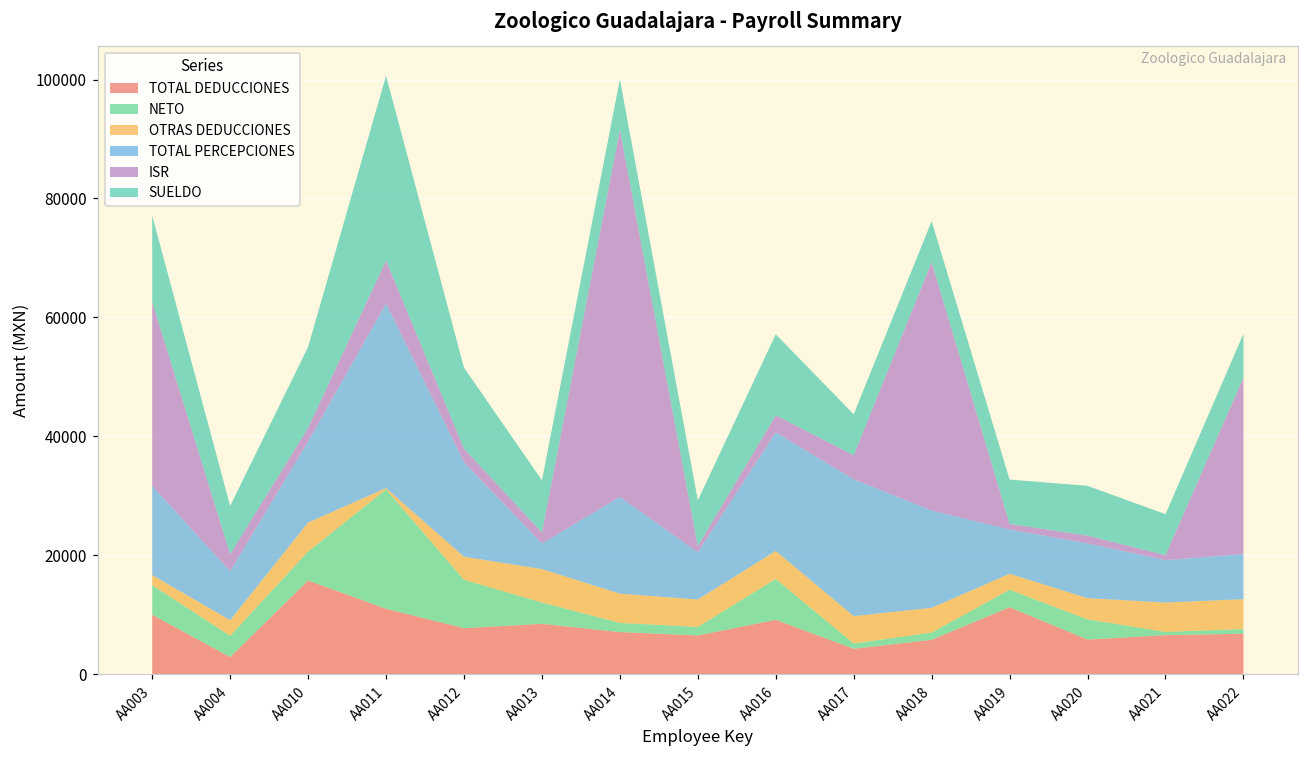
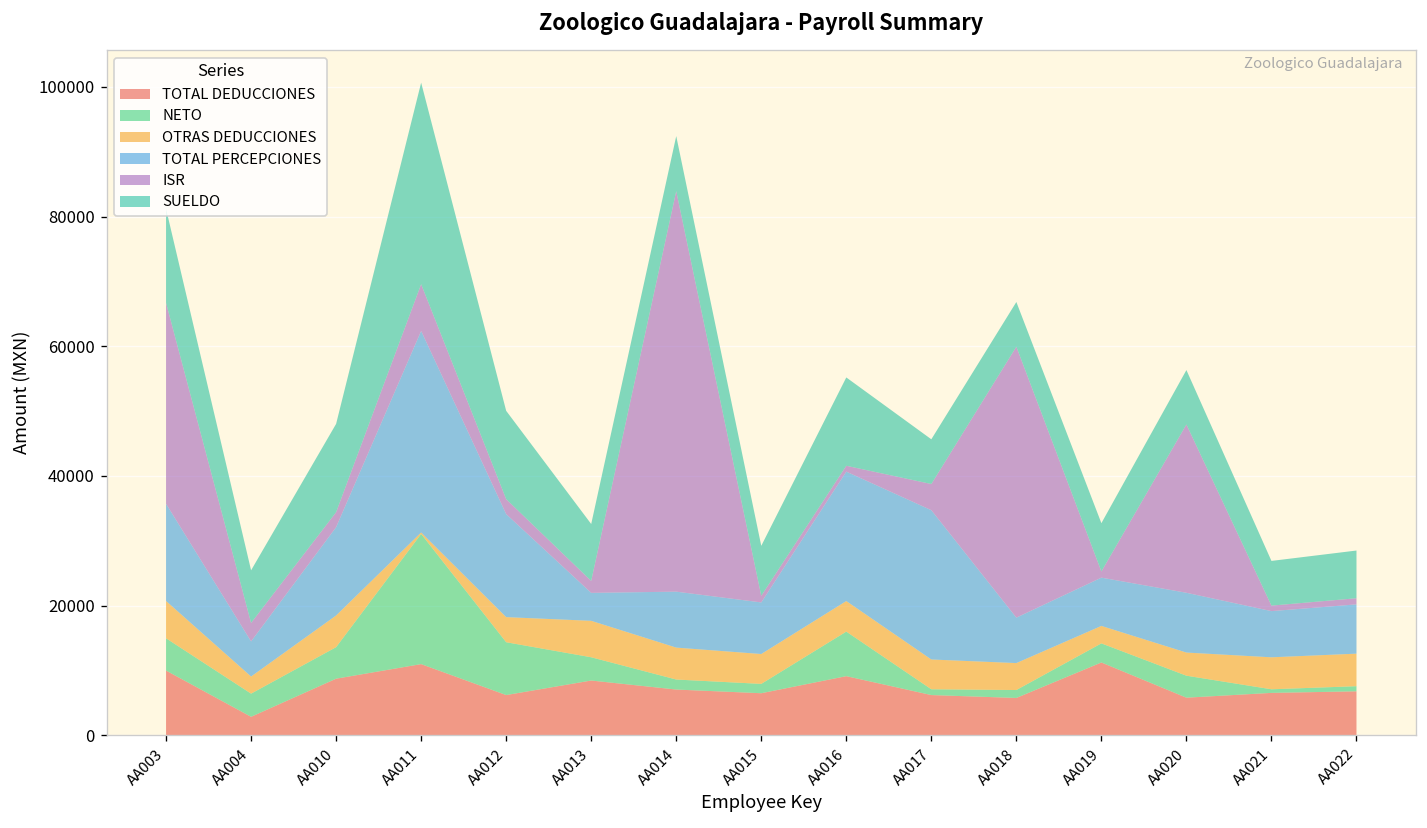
  {
    "TOTAL DEDUCCIONES": {
      "AA003": 10000,
      "AA004": 3000,
-     "AA010": 16000,
+     "AA010": 9000,
      "AA011": 11000,
-     "AA012": 8000,
+     "AA012": 6000,
      "AA013": 8000,
      "AA014": 7000,
      "AA015": 7000,
      "AA016": 9000,
-     "AA017": 4000,
+     "AA017": 6000,
      "AA018": 6000,
      "AA019": 11000,
      "AA020": 6000,
      "AA021": 7000,
      "AA022": 7000
    },
    "OTRAS DEDUCCIONES": {
-     "AA003": 2000,
+     "AA003": 6000,
      "AA004": 3000,
      "AA010": 5000,
      "AA012": 4000,
      "AA013": 6000,
      "AA014": 5000,
      "AA015": 5000,
      "AA016": 5000,
      "AA017": 5000,
      "AA018": 4000,
      "AA019": 3000,
      "AA020": 4000,
      "AA021": 5000,
      "AA022": 5000
    },
    "TOTAL PERCEPCIONES": {
      "AA003": 15000,
-     "AA004": 8000,
+     "AA004": 5000,
      "AA010": 14000,
      "AA011": 31000,
      "AA012": 16000,
      "AA013": 4000,
-     "AA014": 16000,
+     "AA014": 9000,
      "AA015": 8000,
      "AA016": 20000,
      "AA017": 23000,
-     "AA018": 16000,
+     "AA018": 7000,
      "AA019": 7000,
      "AA020": 9000,
      "AA021": 7000,
      "AA022": 8000
    },
    "ISR": {
      "AA003": 31000,
      "AA004": 3000,
      "AA010": 2000,
      "AA011": 7000,
      "AA012": 2000,
      "AA013": 2000,
      "AA014": 62000,
      "AA015": 1000,
-     "AA016": 3000,
+     "AA016": 1000,
      "AA017": 4000,
      "AA018": 42000,
      "AA019": 1000,
-     "AA020": 1000,
+     "AA020": 26000,
      "AA021": 1000,
-     "AA022": 30000
+     "AA022": 1000
    }
  }
